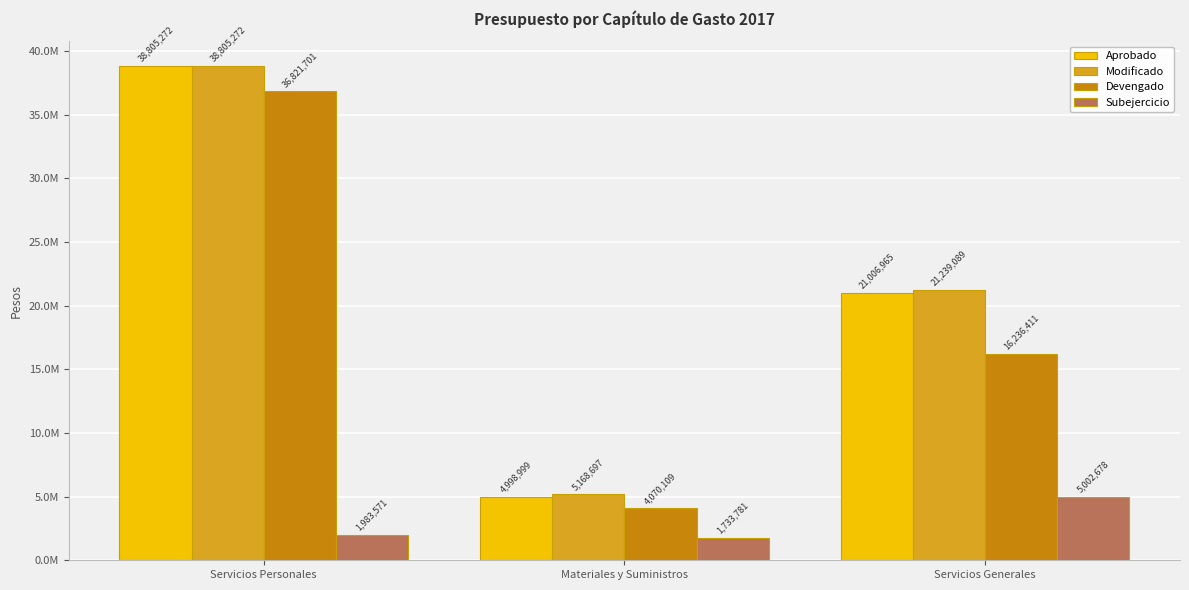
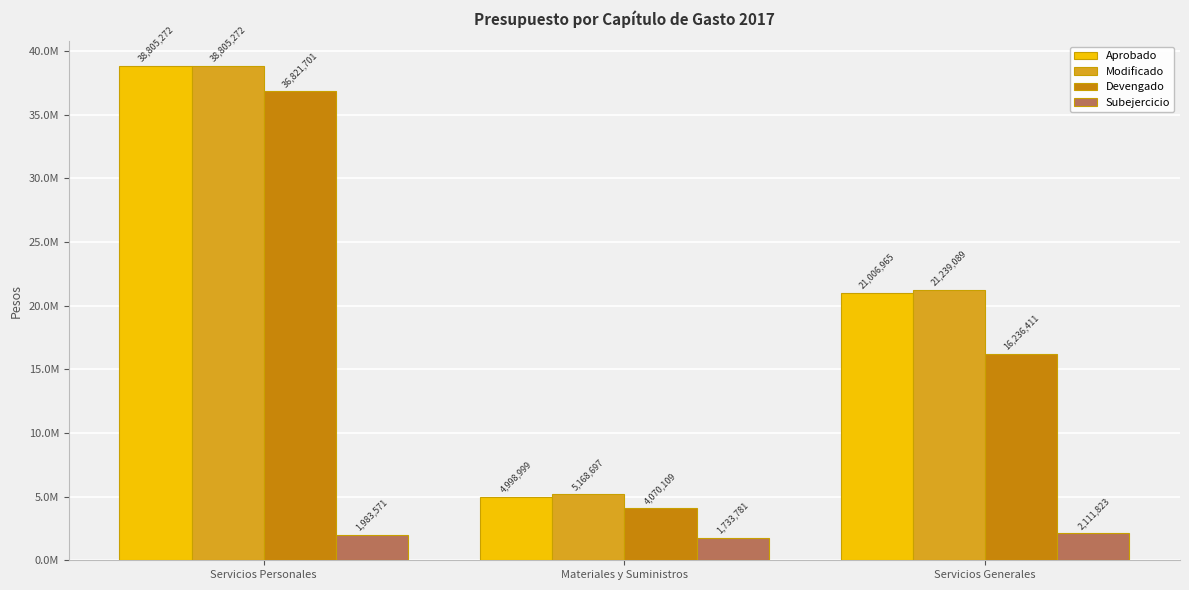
  {
    "Subejercicio": {
      "Servicios Personales": "1,983,571",
      "Materiales y Suministros": "1,733,781",
-     "Servicios Generales": "5,002,678"
+     "Servicios Generales": "2,111,823"
    }
  }
